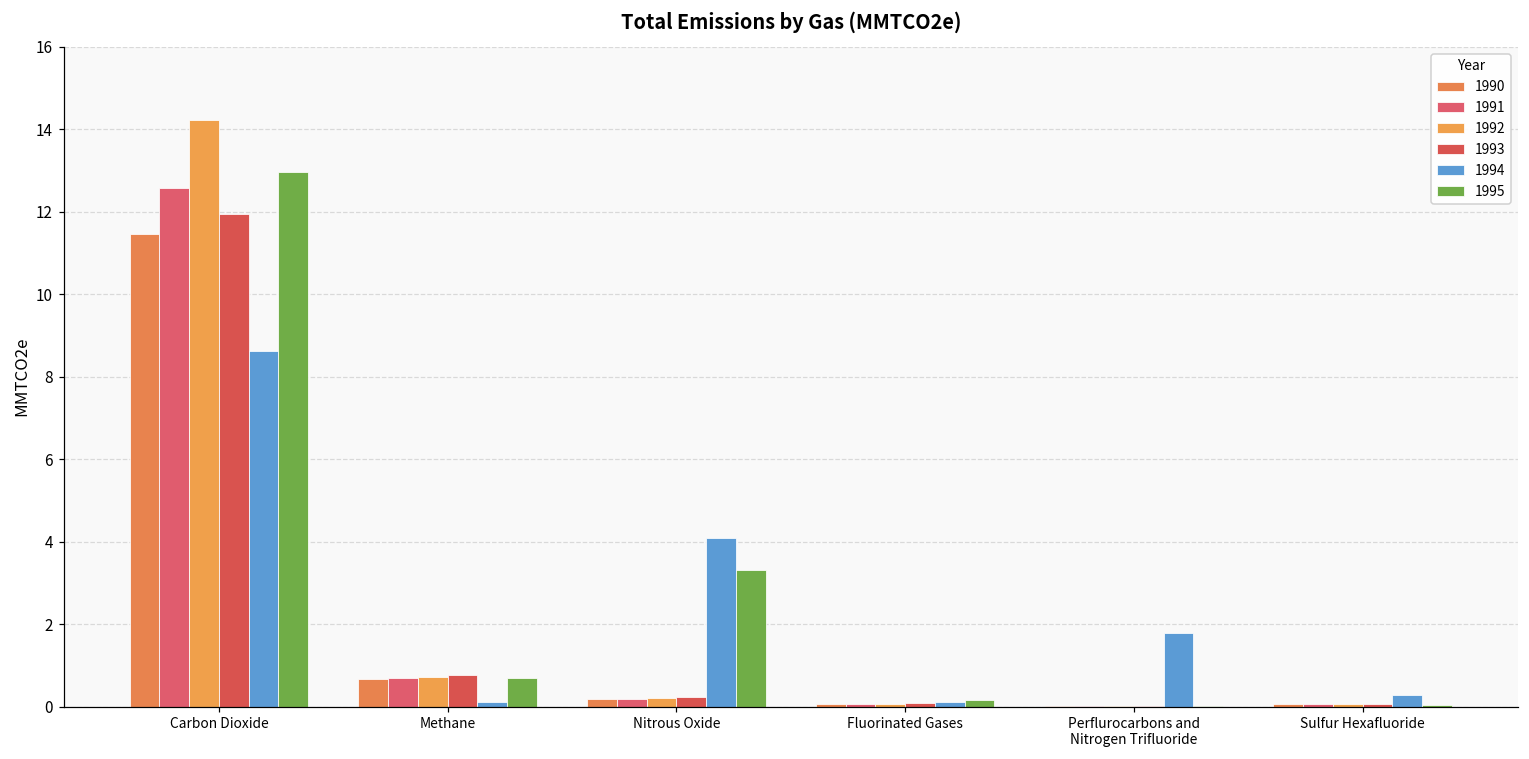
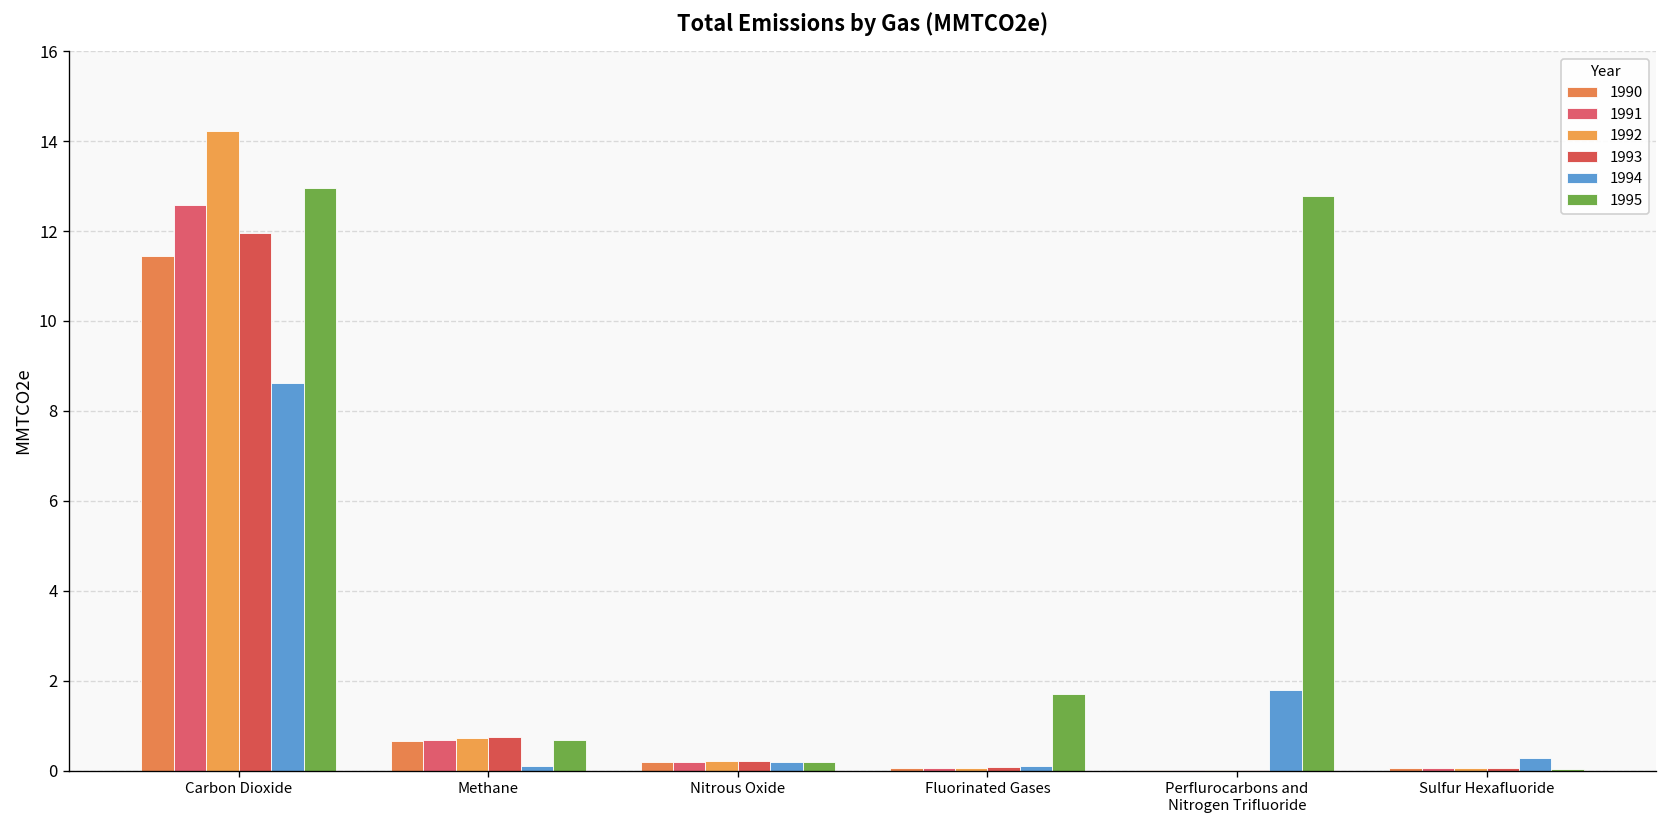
  {
    "1994": {
      "Carbon Dioxide": 8.6,
      "Methane": 0.1,
-     "Nitrous Oxide": 4.1,
+     "Nitrous Oxide": 0.2,
      "Fluorinated Gases": 0.1,
      "Perflurocarbons and Nitrogen Trifluoride": 1.8,
      "Sulfur Hexafluoride": 0.3
    },
    "1995": {
      "Carbon Dioxide": 13.0,
      "Methane": 0.7,
-     "Nitrous Oxide": 3.3,
-     "Fluorinated Gases": 0.1,
-     "Perflurocarbons and Nitrogen Trifluoride": 0.0
+     "Nitrous Oxide": 0.2,
+     "Fluorinated Gases": 1.7,
+     "Perflurocarbons and Nitrogen Trifluoride": 12.8
    }
  }
